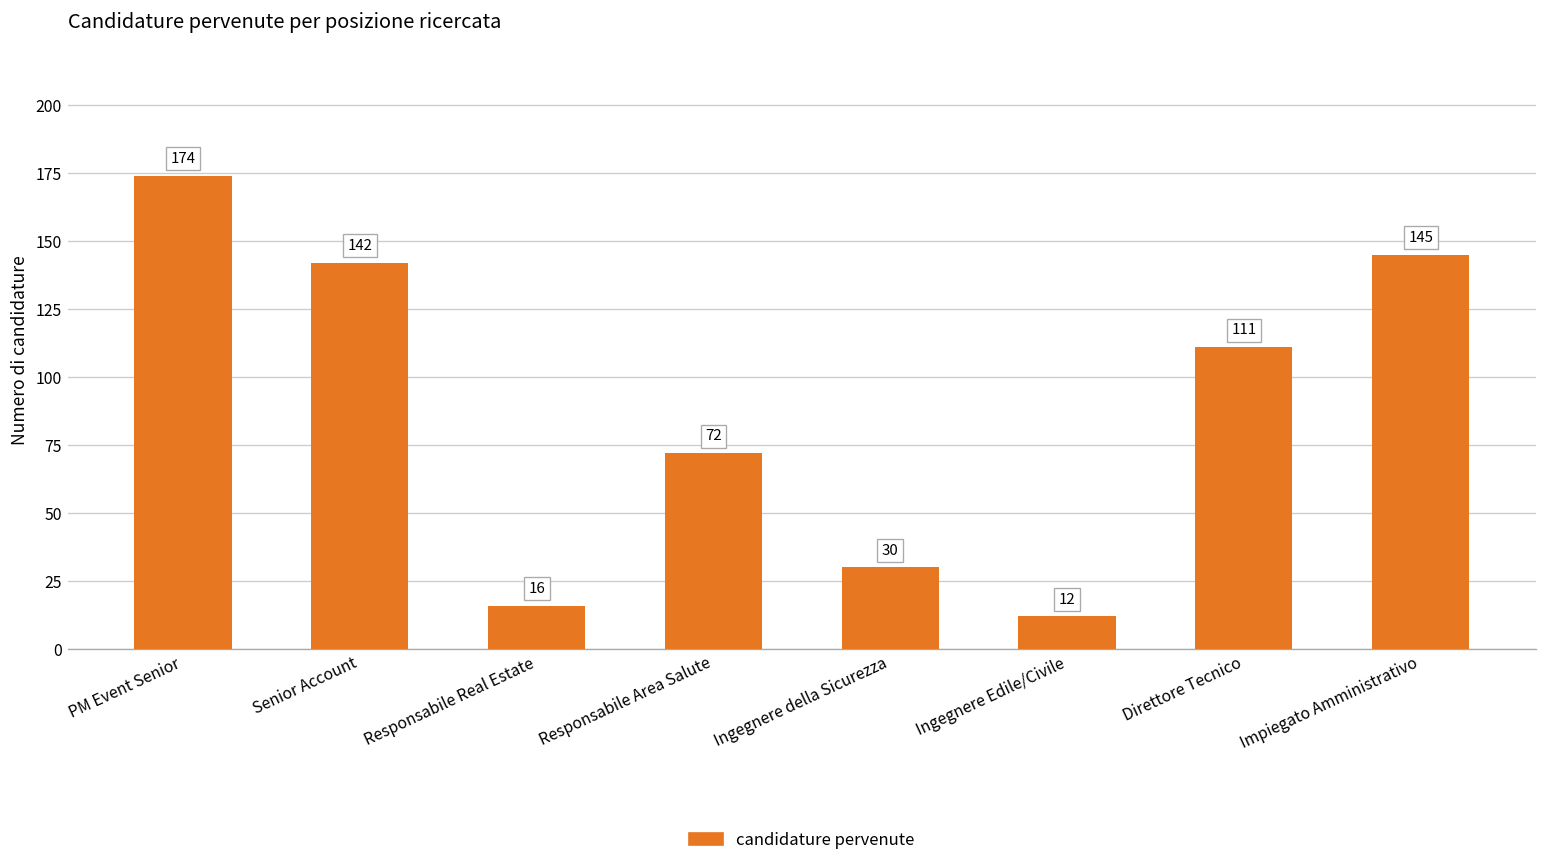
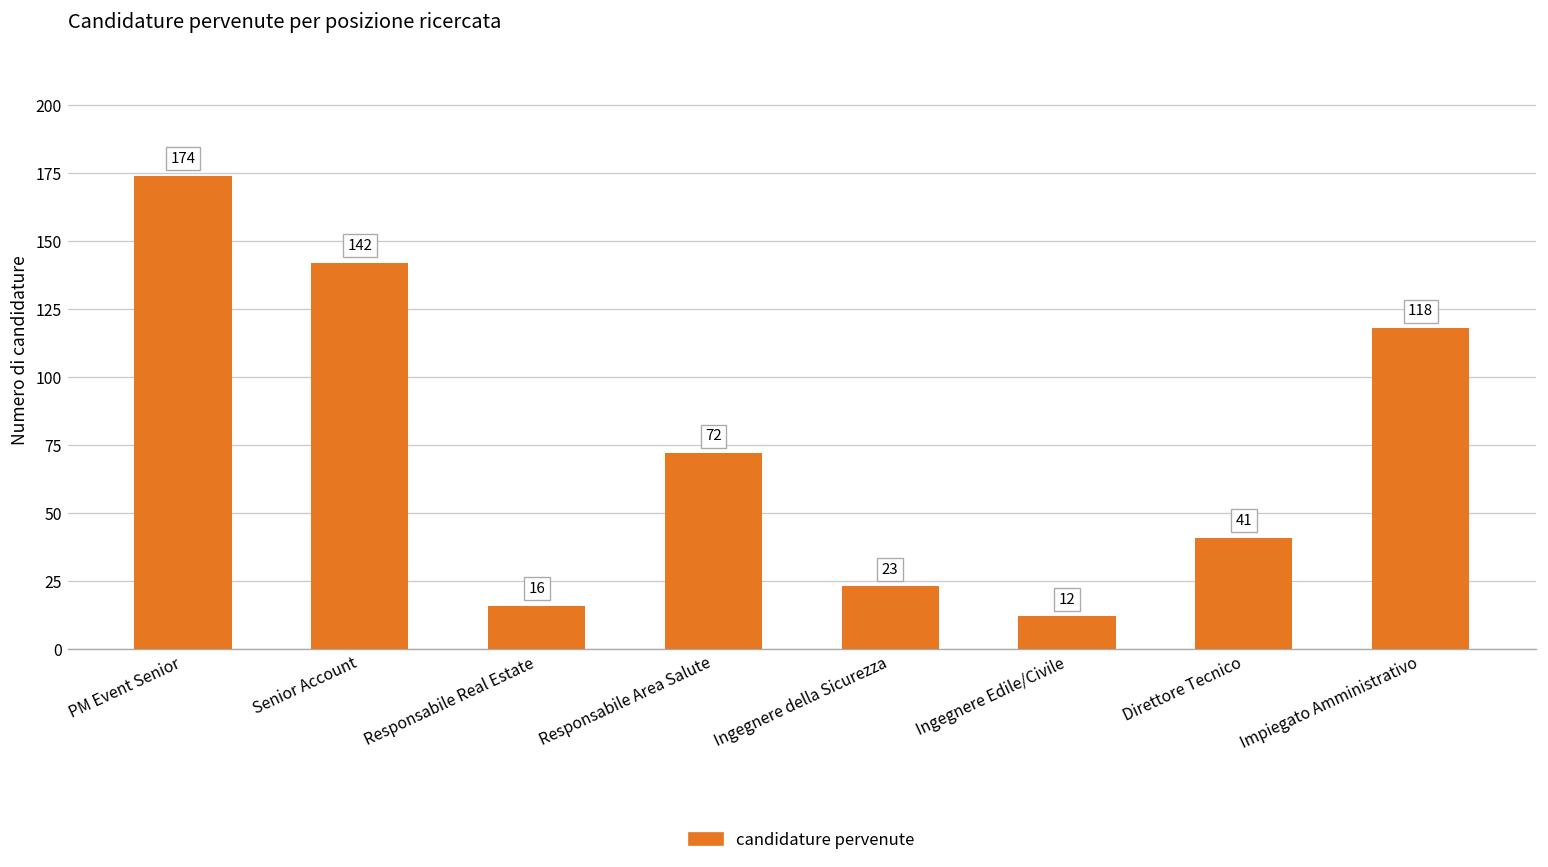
  {
-   "Ingegnere della Sicurezza": 30,
-   "Direttore Tecnico": 111,
-   "Impiegato Amministrativo": 145
+   "Ingegnere della Sicurezza": 23,
+   "Direttore Tecnico": 41,
+   "Impiegato Amministrativo": 118
  }
